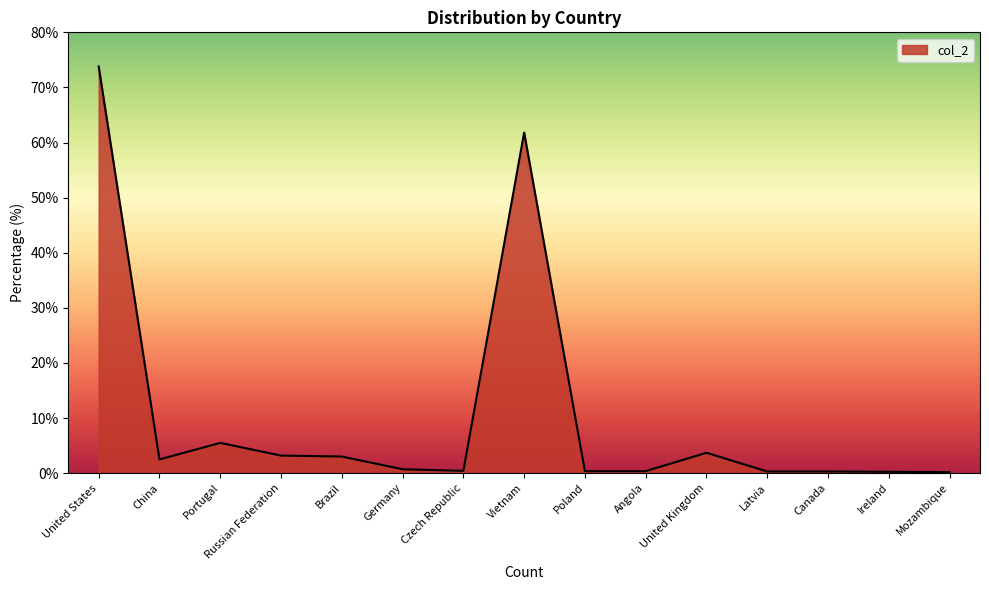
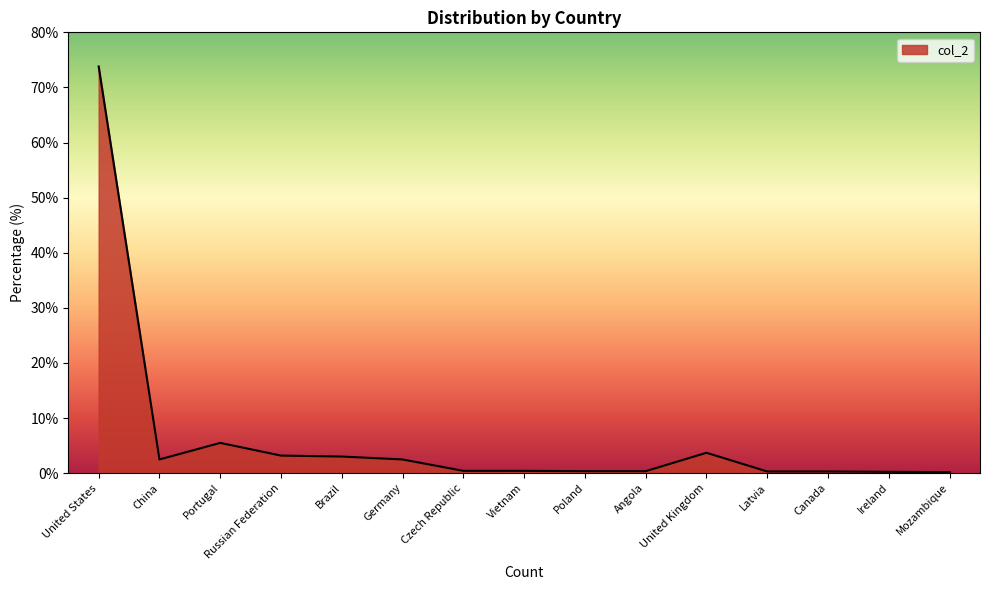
  {
    "United States": "74%",
    "China": "2%",
    "Portugal": "5%",
    "Russian Federation": "3%",
    "Brazil": "3%",
-   "Germany": "1%",
+   "Germany": "2%",
    "Czech Republic": "0%",
-   "Vietnam": "62%",
+   "Vietnam": "0%",
    "Poland": "0%",
    "Angola": "0%",
    "United Kingdom": "4%",
    "Latvia": "0%",
    "Canada": "0%",
    "Ireland": "0%",
    "Mozambique": "0%"
  }
